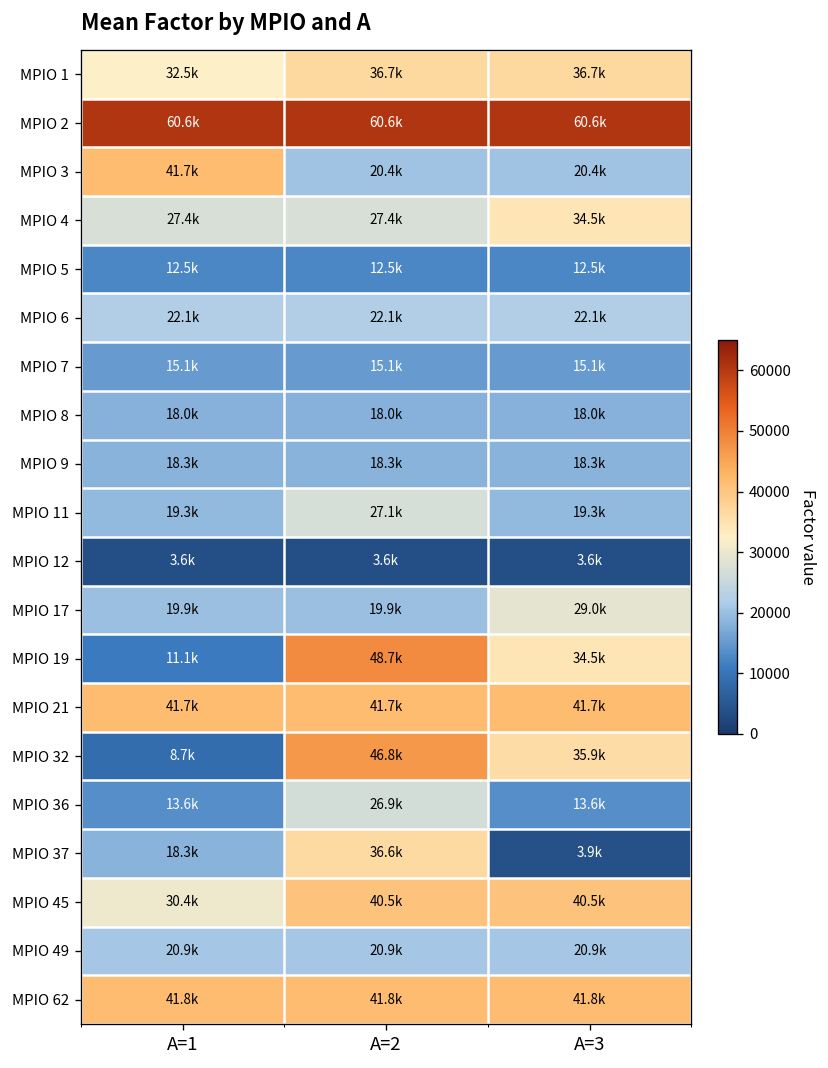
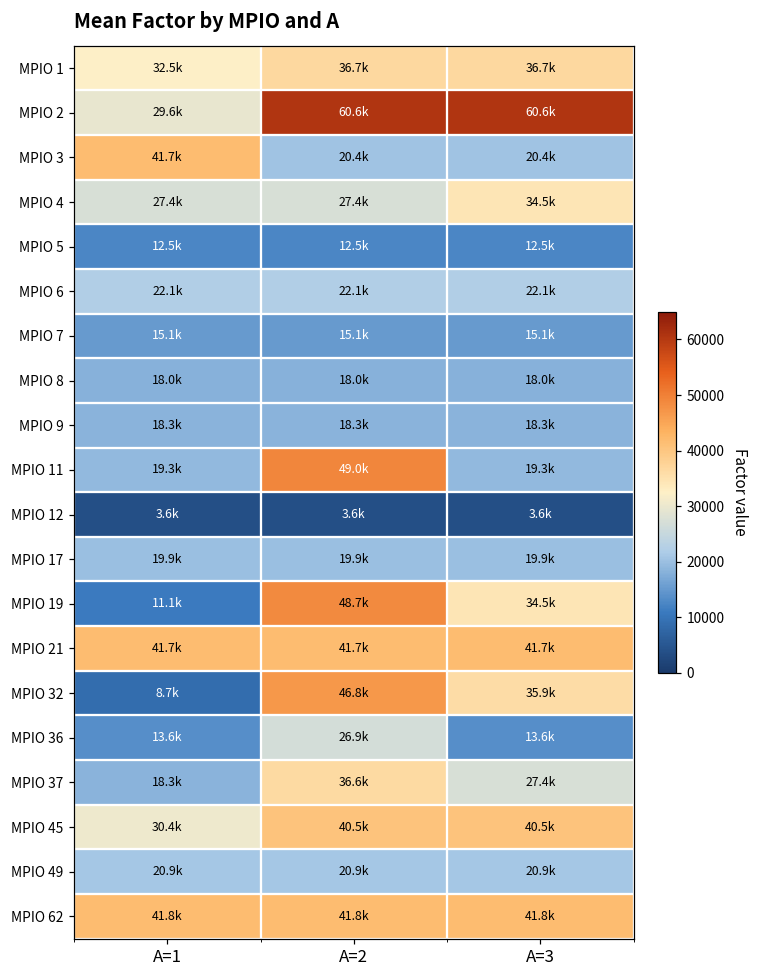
  {
    "MPIO 1": {
      "A=1": "32.5k",
      "A=2": "36.7k",
      "A=3": "36.7k"
    },
    "MPIO 2": {
-     "A=1": "60.6k",
+     "A=1": "29.6k",
      "A=2": "60.6k",
      "A=3": "60.6k"
    },
    "MPIO 3": {
      "A=1": "41.7k",
      "A=2": "20.4k",
      "A=3": "20.4k"
    },
    "MPIO 4": {
      "A=1": "27.4k",
      "A=2": "27.4k",
      "A=3": "34.5k"
    },
    "MPIO 5": {
      "A=1": "12.5k",
      "A=2": "12.5k",
      "A=3": "12.5k"
    },
    "MPIO 6": {
      "A=1": "22.1k",
      "A=2": "22.1k",
      "A=3": "22.1k"
    },
    "MPIO 7": {
      "A=1": "15.1k",
      "A=2": "15.1k",
      "A=3": "15.1k"
    },
    "MPIO 8": {
      "A=1": "18.0k",
      "A=2": "18.0k",
      "A=3": "18.0k"
    },
    "MPIO 9": {
      "A=1": "18.3k",
      "A=2": "18.3k",
      "A=3": "18.3k"
    },
    "MPIO 11": {
      "A=1": "19.3k",
-     "A=2": "27.1k",
+     "A=2": "49.0k",
      "A=3": "19.3k"
    },
    "MPIO 12": {
      "A=1": "3.6k",
      "A=2": "3.6k",
      "A=3": "3.6k"
    },
    "MPIO 17": {
      "A=1": "19.9k",
      "A=2": "19.9k",
-     "A=3": "29.0k"
+     "A=3": "19.9k"
    },
    "MPIO 19": {
      "A=1": "11.1k",
      "A=2": "48.7k",
      "A=3": "34.5k"
    },
    "MPIO 21": {
      "A=1": "41.7k",
      "A=2": "41.7k",
      "A=3": "41.7k"
    },
    "MPIO 32": {
      "A=1": "8.7k",
      "A=2": "46.8k",
      "A=3": "35.9k"
    },
    "MPIO 36": {
      "A=1": "13.6k",
      "A=2": "26.9k",
      "A=3": "13.6k"
    },
    "MPIO 37": {
      "A=1": "18.3k",
      "A=2": "36.6k",
-     "A=3": "3.9k"
+     "A=3": "27.4k"
    },
    "MPIO 45": {
      "A=1": "30.4k",
      "A=2": "40.5k",
      "A=3": "40.5k"
    },
    "MPIO 49": {
      "A=1": "20.9k",
      "A=2": "20.9k",
      "A=3": "20.9k"
    },
    "MPIO 62": {
      "A=1": "41.8k",
      "A=2": "41.8k",
      "A=3": "41.8k"
    }
  }
